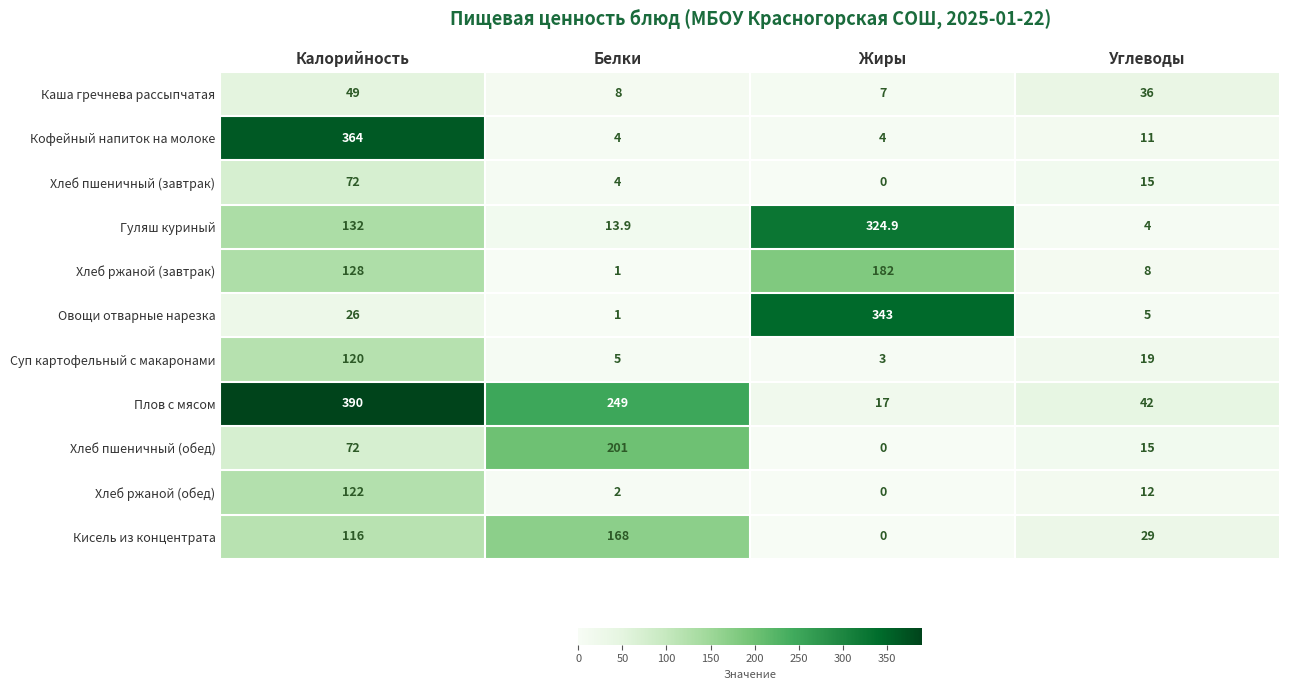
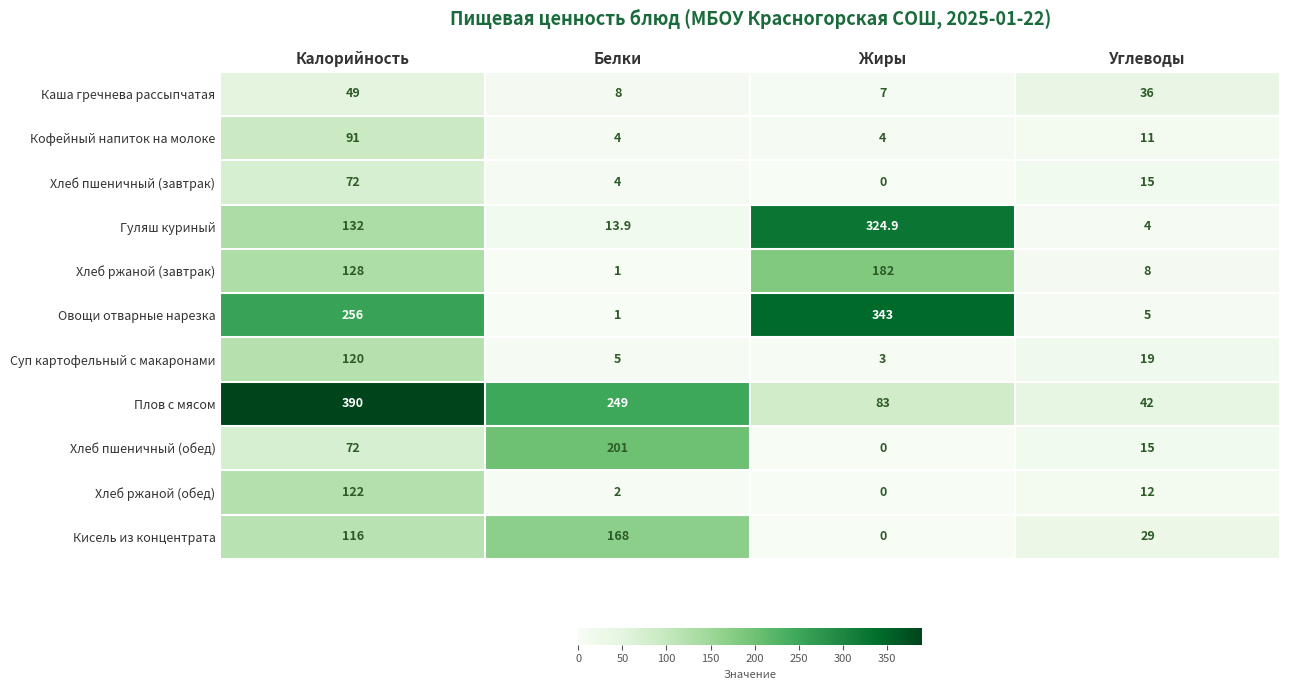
  {
    "Каша гречнева рассыпчатая": {
      "Калорийность": 49,
      "Белки": 8,
      "Жиры": 7,
      "Углеводы": 36
    },
    "Кофейный напиток на молоке": {
-     "Калорийность": 364,
+     "Калорийность": 91,
      "Белки": 4,
      "Жиры": 4,
      "Углеводы": 11
    },
    "Хлеб пшеничный (завтрак)": {
      "Калорийность": 72,
      "Белки": 4,
      "Жиры": 0,
      "Углеводы": 15
    },
    "Гуляш куриный": {
      "Калорийность": 132,
      "Белки": 13.9,
      "Жиры": 324.9,
      "Углеводы": 4
    },
    "Хлеб ржаной (завтрак)": {
      "Калорийность": 128,
      "Белки": 1,
      "Жиры": 182,
      "Углеводы": 8
    },
    "Овощи отварные нарезка": {
-     "Калорийность": 26,
+     "Калорийность": 256,
      "Белки": 1,
      "Жиры": 343,
      "Углеводы": 5
    },
    "Суп картофельный с макаронами": {
      "Калорийность": 120,
      "Белки": 5,
      "Жиры": 3,
      "Углеводы": 19
    },
    "Плов с мясом": {
      "Калорийность": 390,
      "Белки": 249,
-     "Жиры": 17,
+     "Жиры": 83,
      "Углеводы": 42
    },
    "Хлеб пшеничный (обед)": {
      "Калорийность": 72,
      "Белки": 201,
      "Жиры": 0,
      "Углеводы": 15
    },
    "Хлеб ржаной (обед)": {
      "Калорийность": 122,
      "Белки": 2,
      "Жиры": 0,
      "Углеводы": 12
    },
    "Кисель из концентрата": {
      "Калорийность": 116,
      "Белки": 168,
      "Жиры": 0,
      "Углеводы": 29
    }
  }
